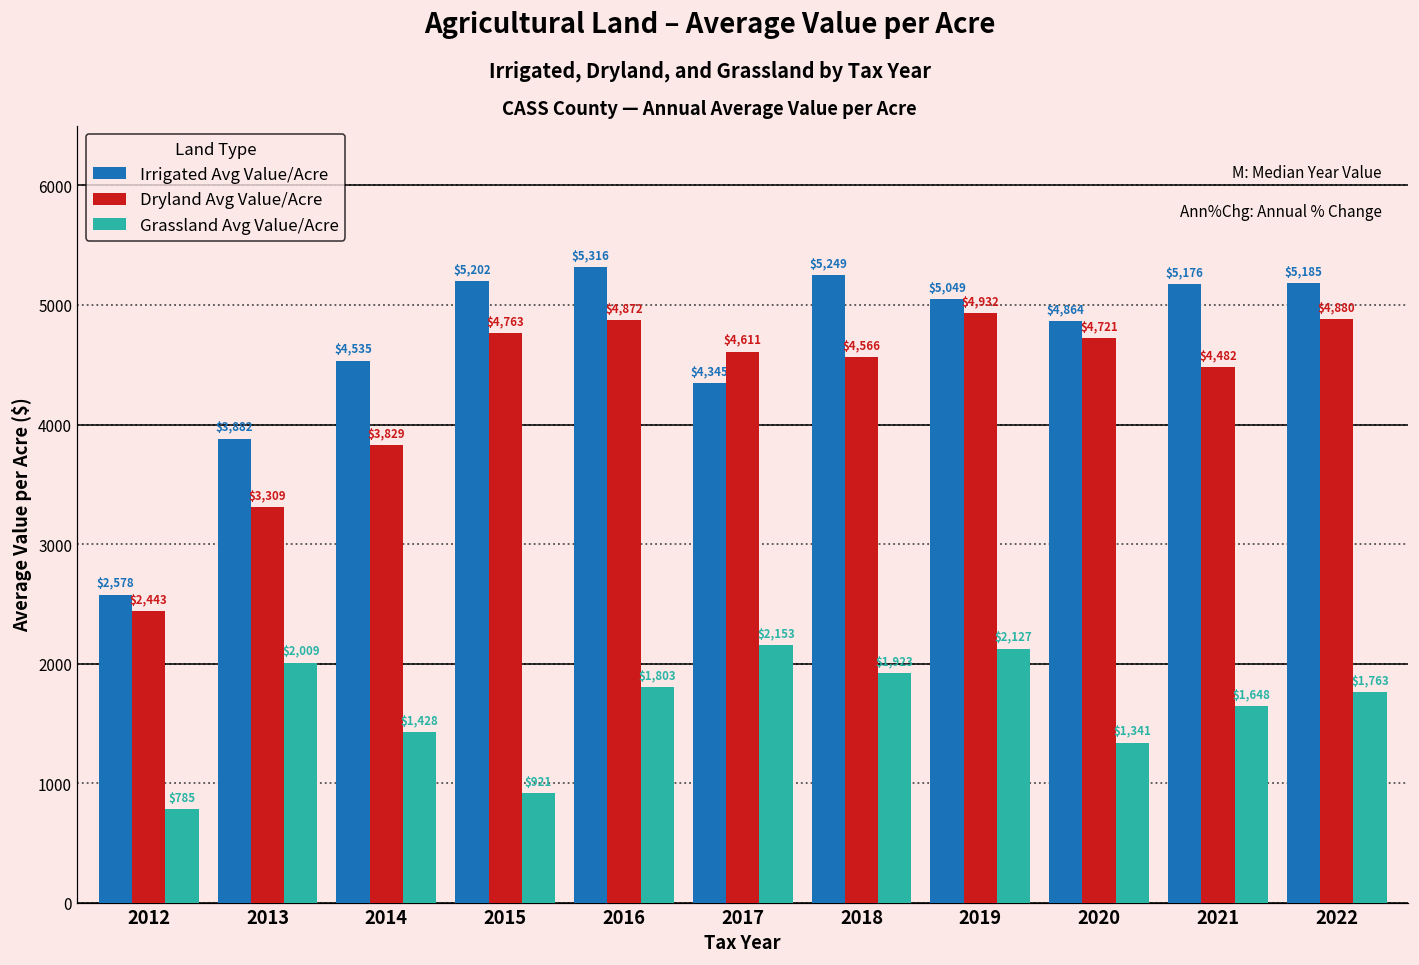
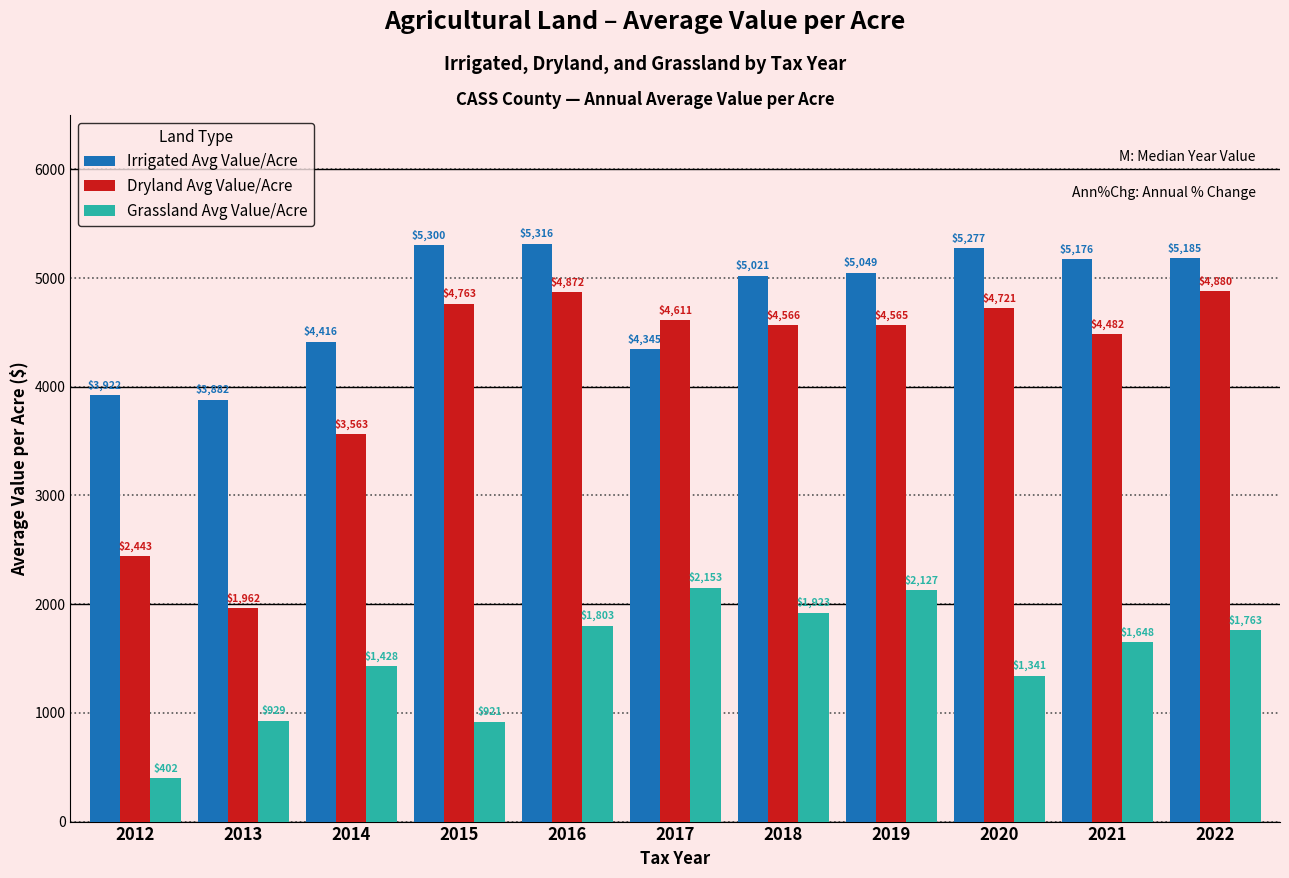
  {
    "Irrigated Avg Value/Acre": {
-     "2012": "$2,578",
+     "2012": "$3,922",
      "2013": "$3,882",
-     "2014": "$4,535",
-     "2015": "$5,202",
+     "2014": "$4,416",
+     "2015": "$5,300",
      "2016": "$5,316",
      "2017": "$4,345",
-     "2018": "$5,249",
+     "2018": "$5,021",
      "2019": "$5,049",
-     "2020": "$4,864",
+     "2020": "$5,277",
      "2021": "$5,176",
      "2022": "$5,185"
    },
    "Dryland Avg Value/Acre": {
      "2012": "$2,443",
-     "2013": "$3,309",
-     "2014": "$3,829",
+     "2013": "$1,962",
+     "2014": "$3,563",
      "2015": "$4,763",
      "2016": "$4,872",
      "2017": "$4,611",
      "2018": "$4,566",
-     "2019": "$4,932",
+     "2019": "$4,565",
      "2020": "$4,721",
      "2021": "$4,482",
      "2022": "$4,880"
    },
    "Grassland Avg Value/Acre": {
-     "2012": "$785",
-     "2013": "$2,009",
+     "2012": "$402",
+     "2013": "$929",
      "2014": "$1,428",
      "2015": "$921",
      "2016": "$1,803",
      "2017": "$2,153",
      "2018": "$1,923",
      "2019": "$2,127",
      "2020": "$1,341",
      "2021": "$1,648",
      "2022": "$1,763"
    }
  }
